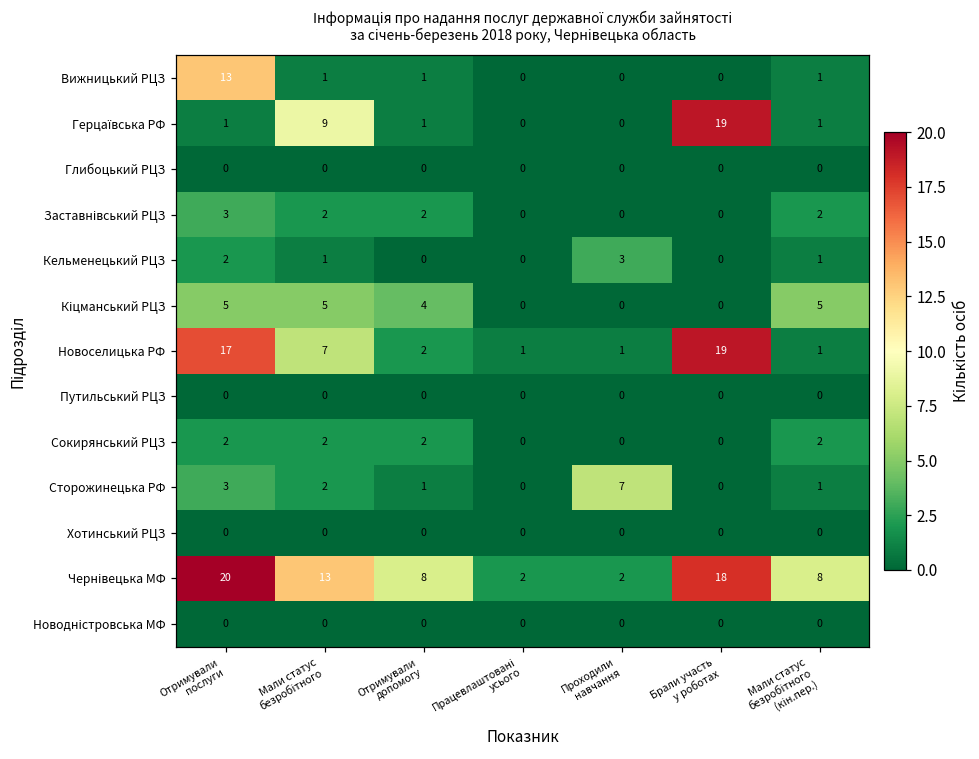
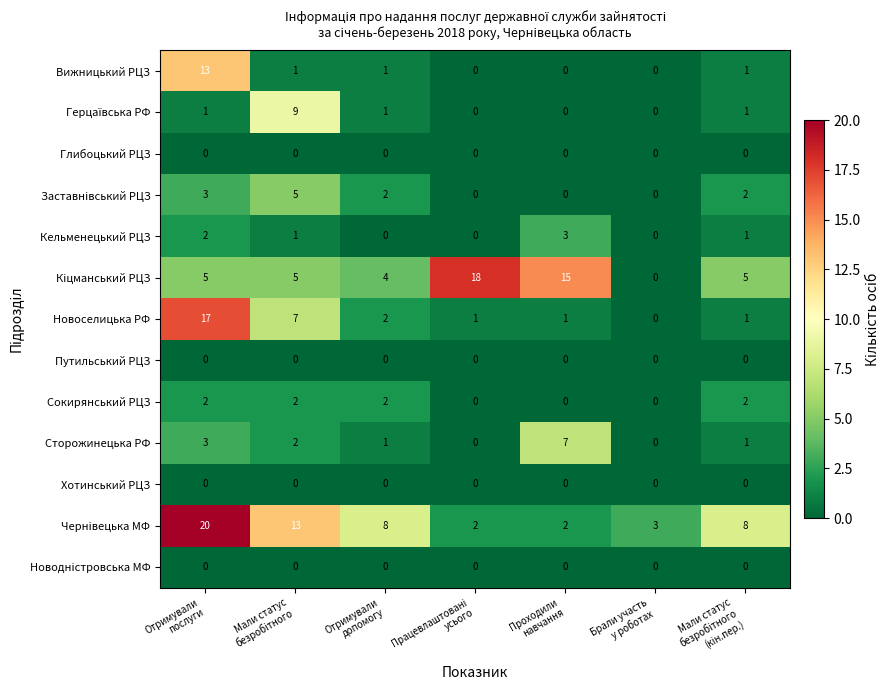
  {
    "Вижницький РЦЗ": {
      "Отримували послуги": 13,
      "Мали статус безробітного": 1,
      "Отримували допомогу": 1,
      "Працевлаштовані усього": 0,
      "Проходили навчання": 0,
      "Брали участь у роботах": 0,
      "Мали статус безробітного (кін.пер.)": 1
    },
    "Герцаївська РФ": {
      "Отримували послуги": 1,
      "Мали статус безробітного": 9,
      "Отримували допомогу": 1,
      "Працевлаштовані усього": 0,
      "Проходили навчання": 0,
-     "Брали участь у роботах": 19,
+     "Брали участь у роботах": 0,
      "Мали статус безробітного (кін.пер.)": 1
    },
    "Глибоцький РЦЗ": {
      "Отримували послуги": 0,
      "Мали статус безробітного": 0,
      "Отримували допомогу": 0,
      "Працевлаштовані усього": 0,
      "Проходили навчання": 0,
      "Брали участь у роботах": 0,
      "Мали статус безробітного (кін.пер.)": 0
    },
    "Заставнівський РЦЗ": {
      "Отримували послуги": 3,
-     "Мали статус безробітного": 2,
+     "Мали статус безробітного": 5,
      "Отримували допомогу": 2,
      "Працевлаштовані усього": 0,
      "Проходили навчання": 0,
      "Брали участь у роботах": 0,
      "Мали статус безробітного (кін.пер.)": 2
    },
    "Кельменецький РЦЗ": {
      "Отримували послуги": 2,
      "Мали статус безробітного": 1,
      "Отримували допомогу": 0,
      "Працевлаштовані усього": 0,
      "Проходили навчання": 3,
      "Брали участь у роботах": 0,
      "Мали статус безробітного (кін.пер.)": 1
    },
    "Кіцманський РЦЗ": {
      "Отримували послуги": 5,
      "Мали статус безробітного": 5,
      "Отримували допомогу": 4,
-     "Працевлаштовані усього": 0,
-     "Проходили навчання": 0,
+     "Працевлаштовані усього": 18,
+     "Проходили навчання": 15,
      "Брали участь у роботах": 0,
      "Мали статус безробітного (кін.пер.)": 5
    },
    "Новоселицька РФ": {
      "Отримували послуги": 17,
      "Мали статус безробітного": 7,
      "Отримували допомогу": 2,
      "Працевлаштовані усього": 1,
      "Проходили навчання": 1,
-     "Брали участь у роботах": 19,
+     "Брали участь у роботах": 0,
      "Мали статус безробітного (кін.пер.)": 1
    },
    "Путильський РЦЗ": {
      "Отримували послуги": 0,
      "Мали статус безробітного": 0,
      "Отримували допомогу": 0,
      "Працевлаштовані усього": 0,
      "Проходили навчання": 0,
      "Брали участь у роботах": 0,
      "Мали статус безробітного (кін.пер.)": 0
    },
    "Сокирянський РЦЗ": {
      "Отримували послуги": 2,
      "Мали статус безробітного": 2,
      "Отримували допомогу": 2,
      "Працевлаштовані усього": 0,
      "Проходили навчання": 0,
      "Брали участь у роботах": 0,
      "Мали статус безробітного (кін.пер.)": 2
    },
    "Сторожинецька РФ": {
      "Отримували послуги": 3,
      "Мали статус безробітного": 2,
      "Отримували допомогу": 1,
      "Працевлаштовані усього": 0,
      "Проходили навчання": 7,
      "Брали участь у роботах": 0,
      "Мали статус безробітного (кін.пер.)": 1
    },
    "Хотинський РЦЗ": {
      "Отримували послуги": 0,
      "Мали статус безробітного": 0,
      "Отримували допомогу": 0,
      "Працевлаштовані усього": 0,
      "Проходили навчання": 0,
      "Брали участь у роботах": 0,
      "Мали статус безробітного (кін.пер.)": 0
    },
    "Чернівецька МФ": {
      "Отримували послуги": 20,
      "Мали статус безробітного": 13,
      "Отримували допомогу": 8,
      "Працевлаштовані усього": 2,
      "Проходили навчання": 2,
-     "Брали участь у роботах": 18,
+     "Брали участь у роботах": 3,
      "Мали статус безробітного (кін.пер.)": 8
    },
    "Новодністровська МФ": {
      "Отримували послуги": 0,
      "Мали статус безробітного": 0,
      "Отримували допомогу": 0,
      "Працевлаштовані усього": 0,
      "Проходили навчання": 0,
      "Брали участь у роботах": 0,
      "Мали статус безробітного (кін.пер.)": 0
    }
  }
